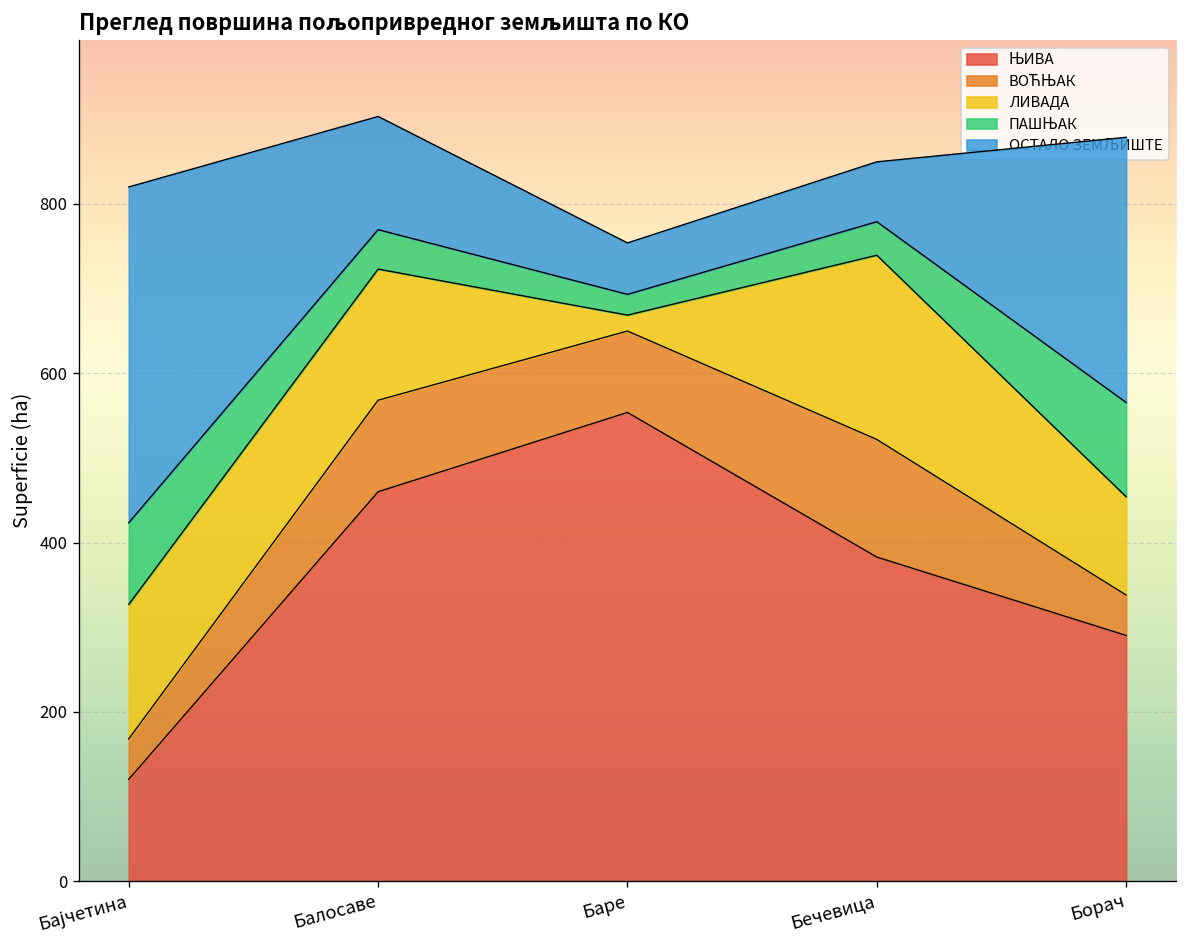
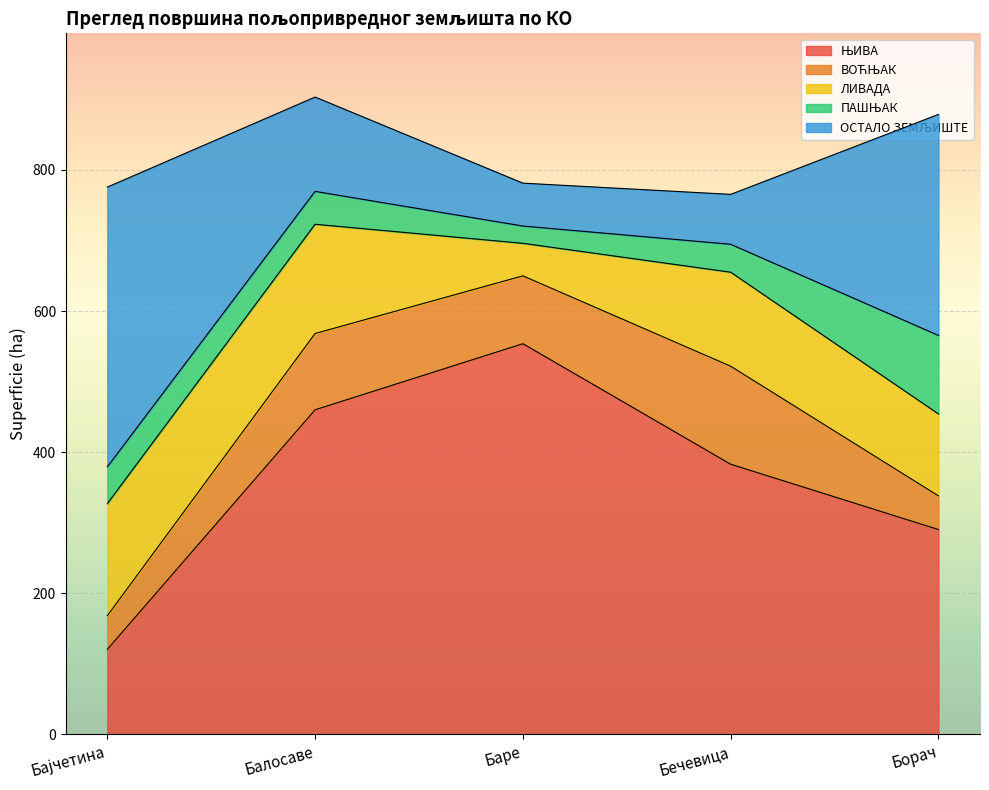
  {
    "ЛИВАДА": {
      "Бајчетина": 160,
      "Балосаве": 150,
-     "Баре": 20,
-     "Бечевица": 220,
+     "Баре": 50,
+     "Бечевица": 130,
      "Борач": 120
    },
    "ПАШЊАК": {
-     "Бајчетина": 100,
+     "Бајчетина": 50,
      "Балосаве": 50,
      "Баре": 20,
      "Бечевица": 40,
      "Борач": 110
    },
    "ОСТАЛО ЗЕМЉИШТЕ": {
      "Бајчетина": 400,
      "Балосаве": 130,
      "Баре": 60,
      "Бечевица": 70
    }
  }
